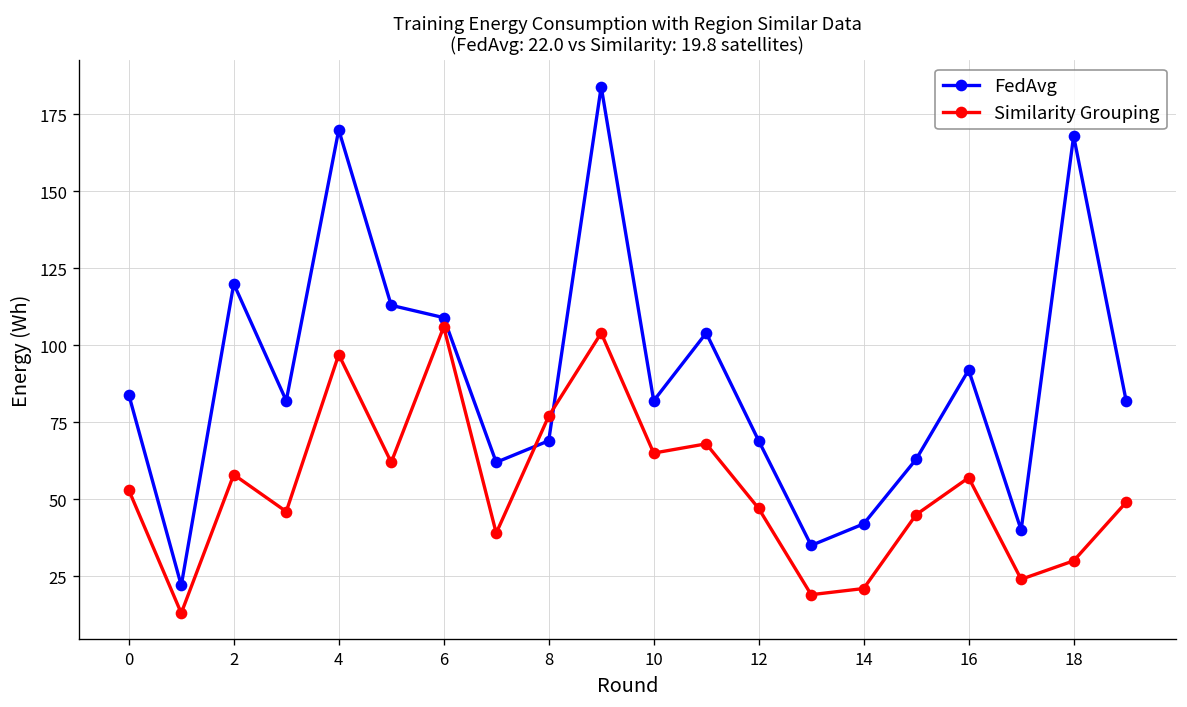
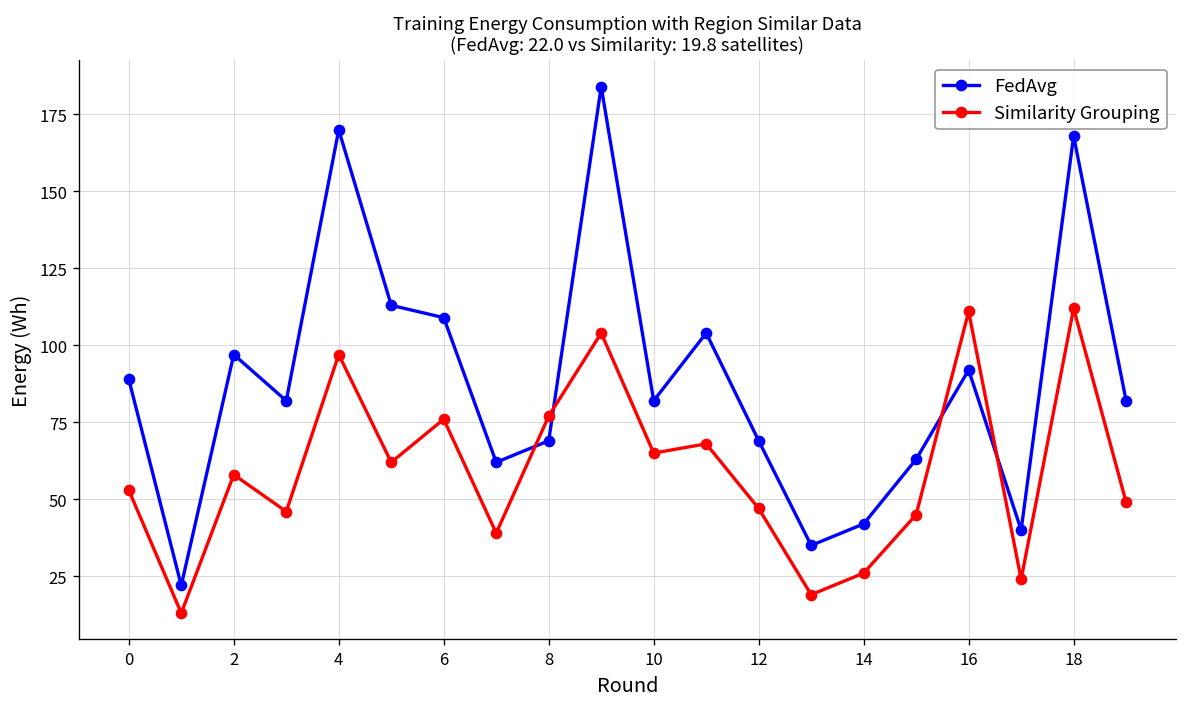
  {
    "FedAvg": {
-     "0": 84,
-     "2": 120,
+     "0": 89,
+     "2": 97,
      "4": 170,
      "6": 109,
      "8": 69,
      "10": 82,
      "12": 69,
      "14": 42,
      "16": 92,
      "18": 168
    },
    "Similarity Grouping": {
      "0": 53,
      "2": 58,
      "4": 97,
-     "6": 106,
+     "6": 76,
      "8": 77,
      "10": 65,
      "12": 47,
-     "14": 21,
-     "16": 57,
-     "18": 30
+     "14": 26,
+     "16": 111,
+     "18": 112
    }
  }
